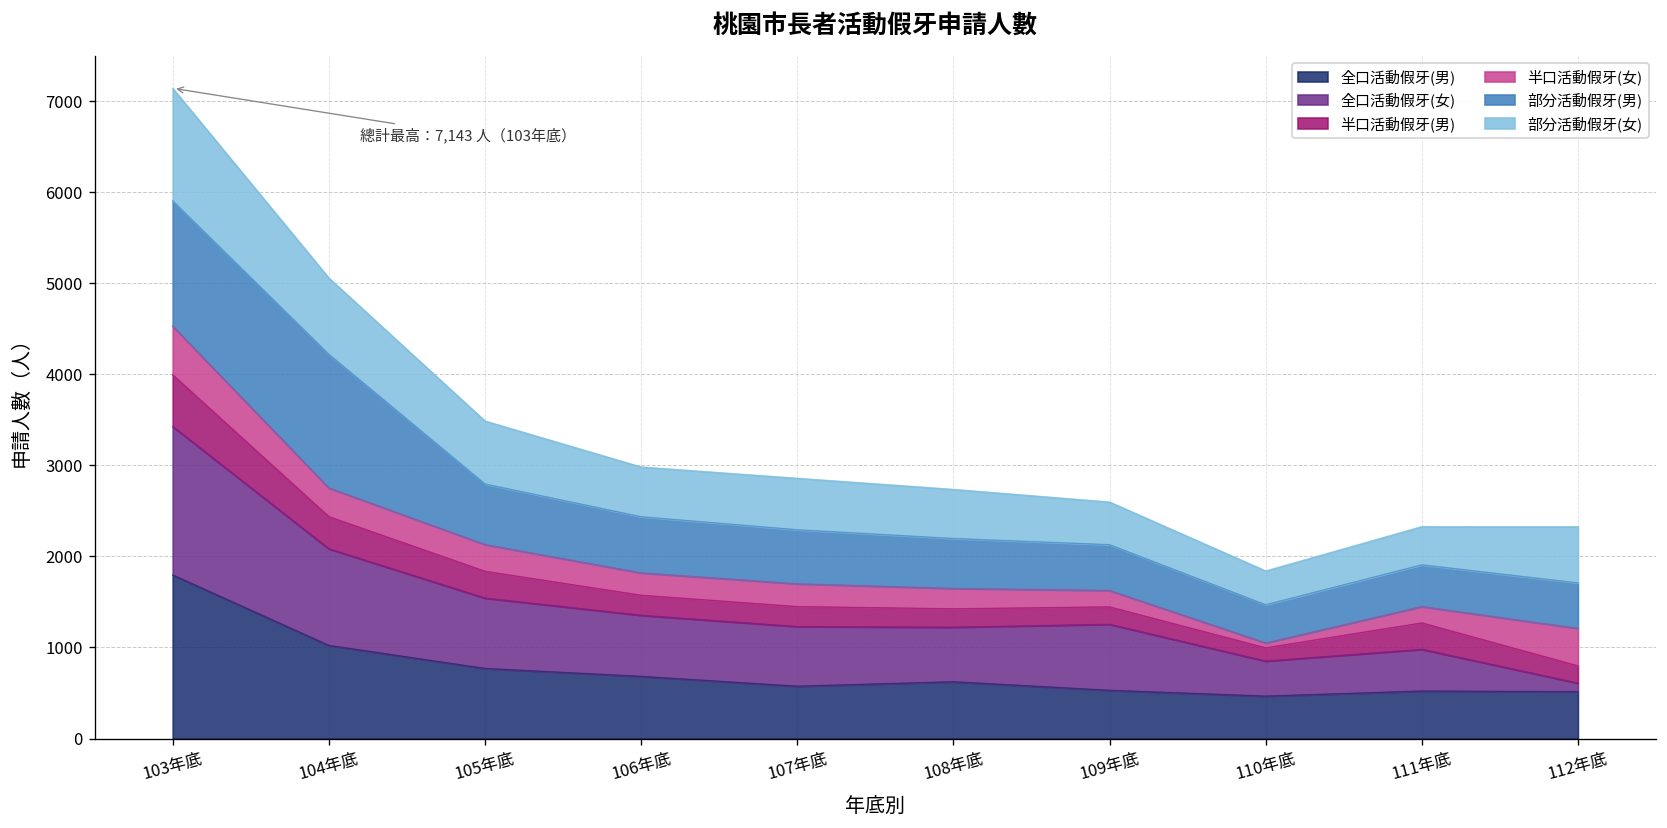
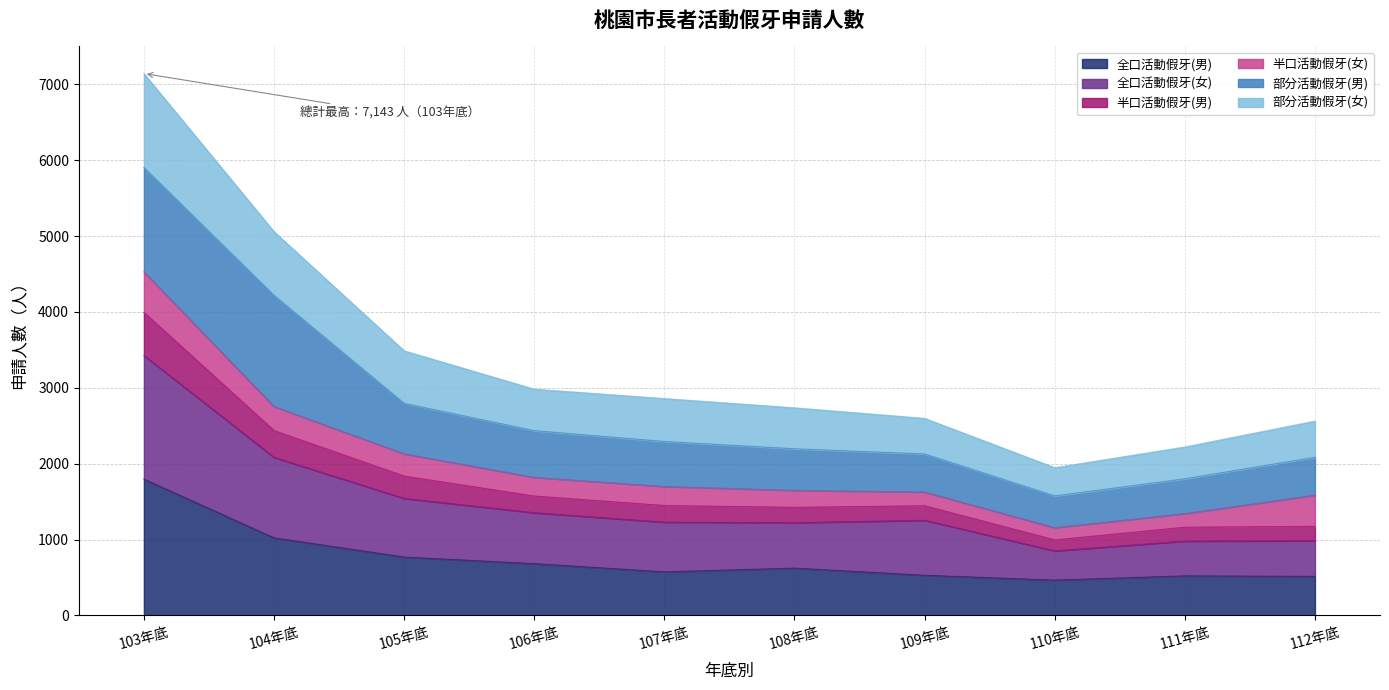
  {
    "全口活動假牙(男)": {
      "103年底": 1800,
      "104年底": 1000,
      "105年底": 800,
      "106年底": 700,
      "107年底": 600,
      "108年底": 600,
      "109年底": 500,
      "110年底": 500,
      "111年底": 500,
      "112年底": 500
    },
    "全口活動假牙(女)": {
      "103年底": 1600,
      "104年底": 1100,
      "105年底": 800,
      "106年底": 700,
      "107年底": 700,
      "108年底": 600,
      "109年底": 700,
      "110年底": 400,
      "111年底": 500,
-     "112年底": 100
+     "112年底": 500
    },
    "半口活動假牙(男)": {
      "103年底": 600,
      "104年底": 400,
      "105年底": 300,
      "106年底": 200,
      "107年底": 200,
      "108年底": 200,
      "109年底": 200,
      "110年底": 100,
-     "111年底": 300,
+     "111年底": 200,
      "112年底": 200
    },
    "半口活動假牙(女)": {
      "103年底": 500,
      "104年底": 300,
      "105年底": 300,
      "106年底": 200,
      "107年底": 300,
      "108年底": 200,
      "109年底": 200,
-     "110年底": 100,
+     "110年底": 200,
      "111年底": 200,
      "112年底": 400
    },
    "部分活動假牙(男)": {
      "103年底": 1400,
      "104年底": 1500,
      "105年底": 700,
      "106年底": 600,
      "107年底": 600,
      "108年底": 500,
      "109年底": 500,
      "110年底": 400,
      "111年底": 500,
      "112年底": 500
    },
    "部分活動假牙(女)": {
      "104年底": 800,
      "105年底": 700,
      "106年底": 500,
      "107年底": 600,
      "108年底": 500,
      "109年底": 500,
      "110年底": 400,
      "111年底": 400,
-     "112年底": 600
+     "112年底": 500
    }
  }
